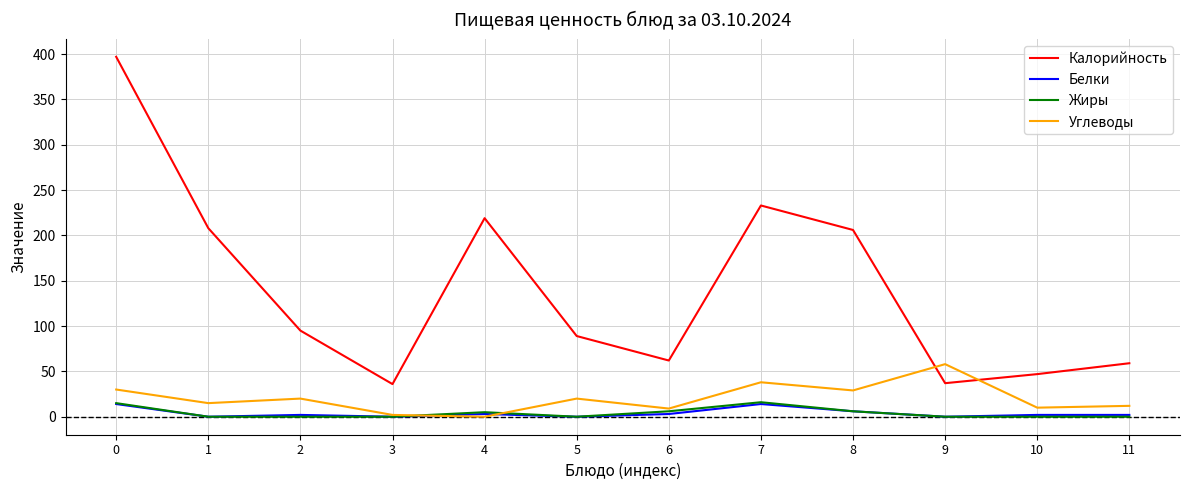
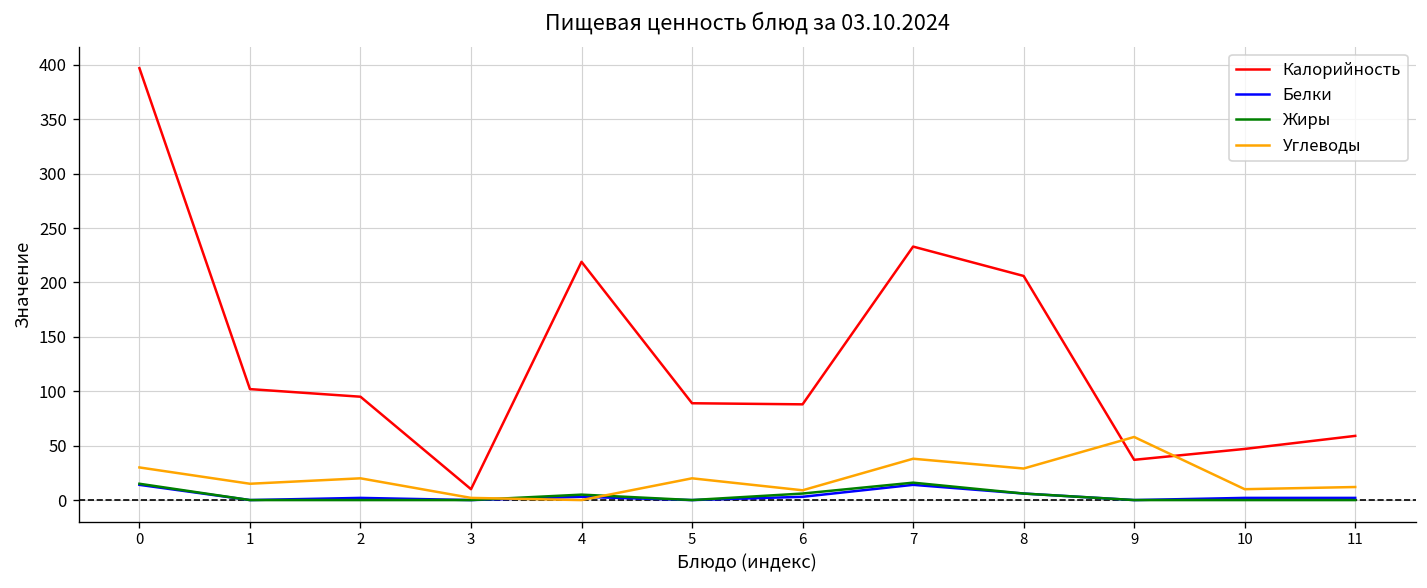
  {
    "Калорийность": {
      "0": 400,
-     "1": 210,
+     "1": 100,
      "2": 100,
-     "3": 40,
+     "3": 10,
      "4": 220,
      "5": 90,
-     "6": 60,
+     "6": 90,
      "7": 230,
      "8": 210,
      "9": 40,
      "10": 50,
      "11": 60
    },
    "Белки": {
      "6": 0
    },
    "Жиры": {
      "6": 10
    },
    "Углеводы": {
      "0": 30,
      "1": 20,
      "2": 20,
      "4": 0,
      "5": 20,
      "6": 10,
      "7": 40,
      "8": 30,
      "9": 60,
      "10": 10,
      "11": 10
    }
  }
